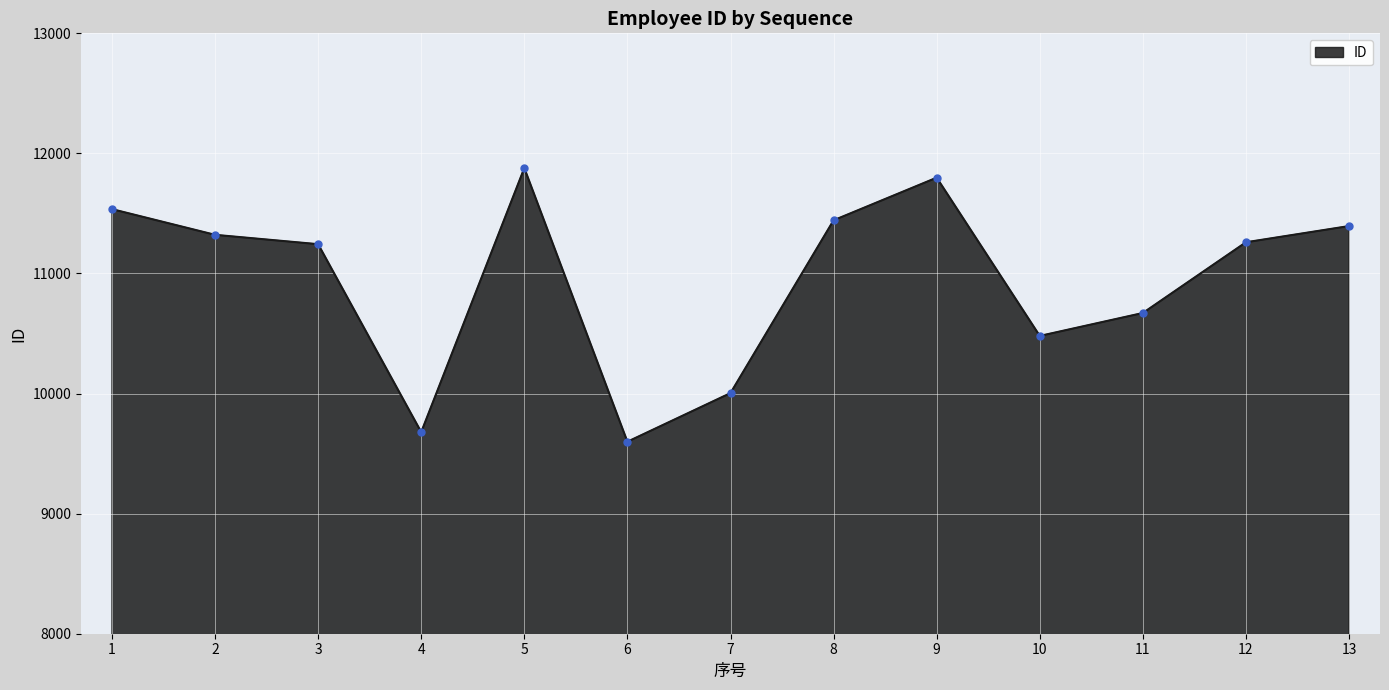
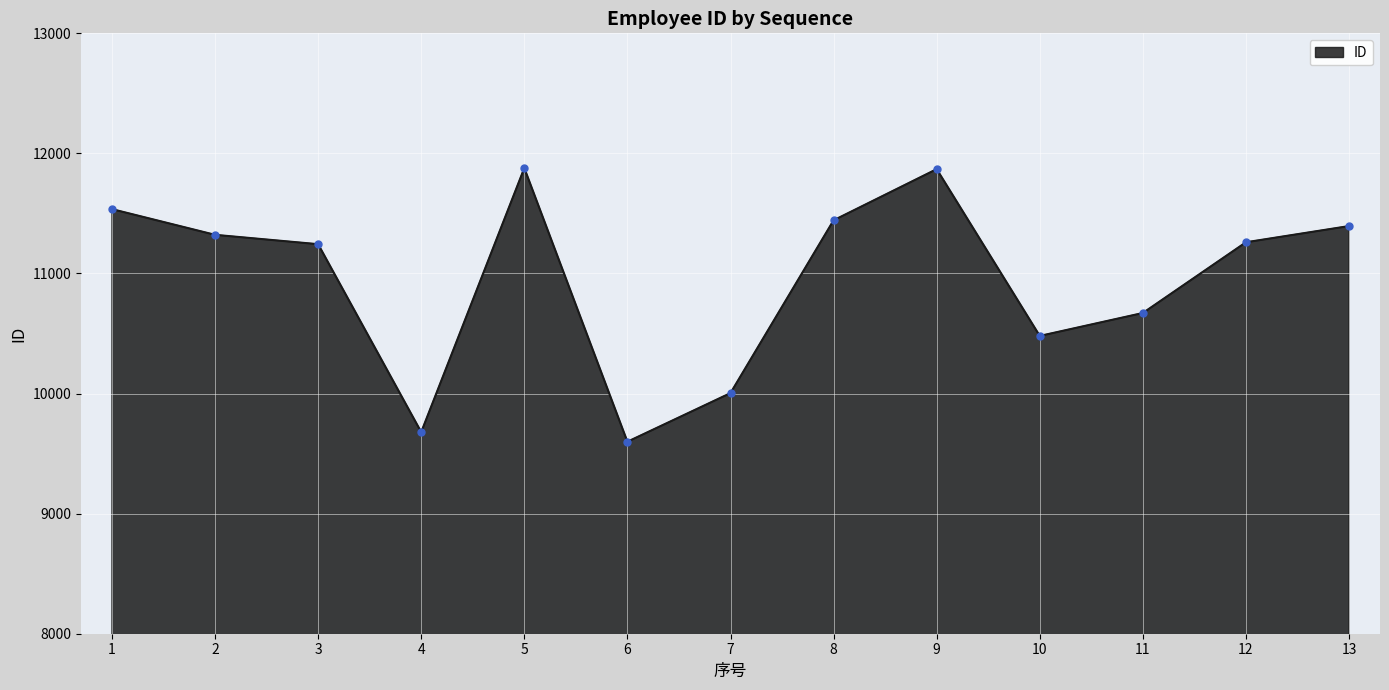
  {
    "1": 11540,
    "2": 11320,
    "3": 11240,
    "4": 9680,
    "5": 11880,
    "6": 9600,
    "7": 10000,
    "8": 11440,
-   "9": 11800,
+   "9": 11870,
    "10": 10480,
    "11": 10670,
    "12": 11260,
    "13": 11400
  }
